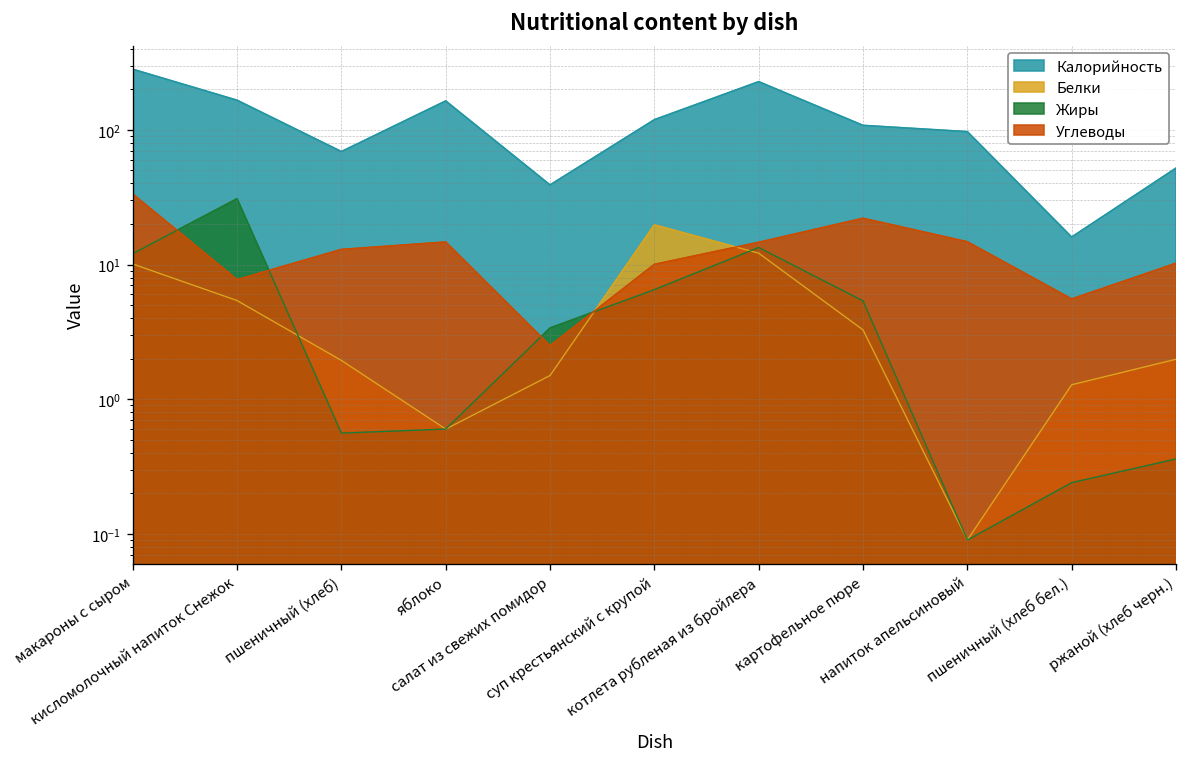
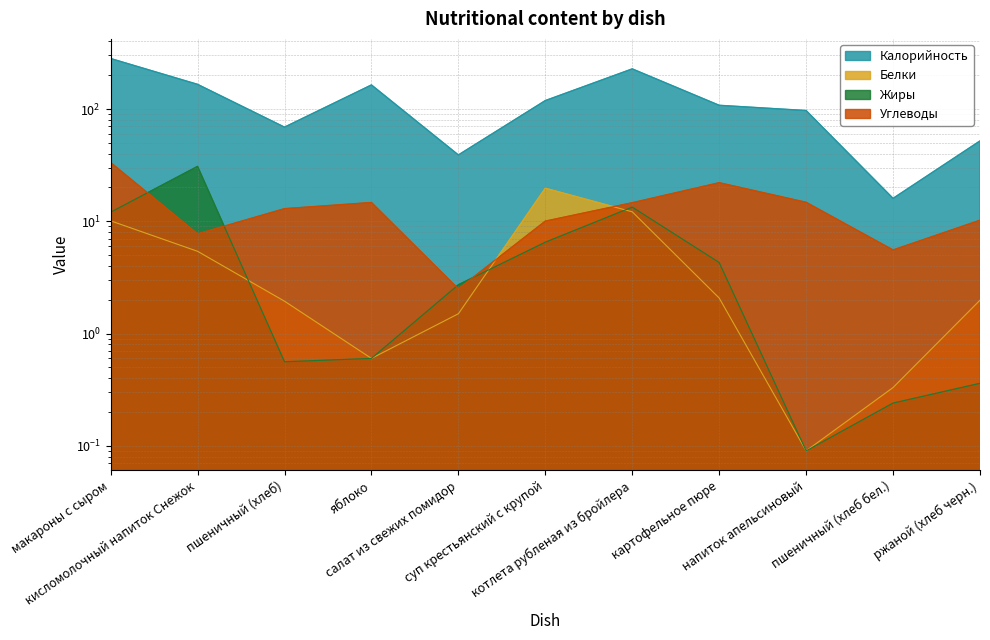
  {
    "Калорийность": {
      "макароны с сыром": 280,
      "кисломолочный напиток Снежок": 170,
      "пшеничный (хлеб)": 70,
      "яблоко": 160,
      "салат из свежих помидор": 39,
      "суп крестьянский с крупой": 120,
      "котлета рубленая из бройлера": 230,
      "картофельное пюре": 110,
      "напиток апельсиновый": 100,
      "пшеничный (хлеб бел.)": 16,
      "ржаной (хлеб черн.)": 50
    },
    "Белки": {
      "макароны с сыром": 10,
      "кисломолочный напиток Снежок": 5,
      "пшеничный (хлеб)": 1.9,
      "салат из свежих помидор": 1.5,
      "суп крестьянский с крупой": 20,
      "котлета рубленая из бройлера": 12,
-     "картофельное пюре": 3.3,
-     "пшеничный (хлеб бел.)": 1.3,
+     "картофельное пюре": 2.1,
+     "пшеничный (хлеб бел.)": 0.33,
      "ржаной (хлеб черн.)": 2.0
    },
    "Жиры": {
      "макароны с сыром": 12,
      "кисломолочный напиток Снежок": 31,
      "пшеничный (хлеб)": 0.6,
-     "салат из свежих помидор": 3.4,
+     "салат из свежих помидор": 2.7,
      "суп крестьянский с крупой": 7,
      "котлета рубленая из бройлера": 13,
-     "картофельное пюре": 5,
+     "картофельное пюре": 4.3,
      "пшеничный (хлеб бел.)": 0.24,
      "ржаной (хлеб черн.)": 0.36
    },
    "Углеводы": {
      "макароны с сыром": 33,
      "кисломолочный напиток Снежок": 8,
      "пшеничный (хлеб)": 13,
      "яблоко": 15,
      "салат из свежих помидор": 2.5,
      "суп крестьянский с крупой": 10,
      "котлета рубленая из бройлера": 15,
      "картофельное пюре": 22,
      "напиток апельсиновый": 15,
      "пшеничный (хлеб бел.)": 6,
      "ржаной (хлеб черн.)": 10
    }
  }
